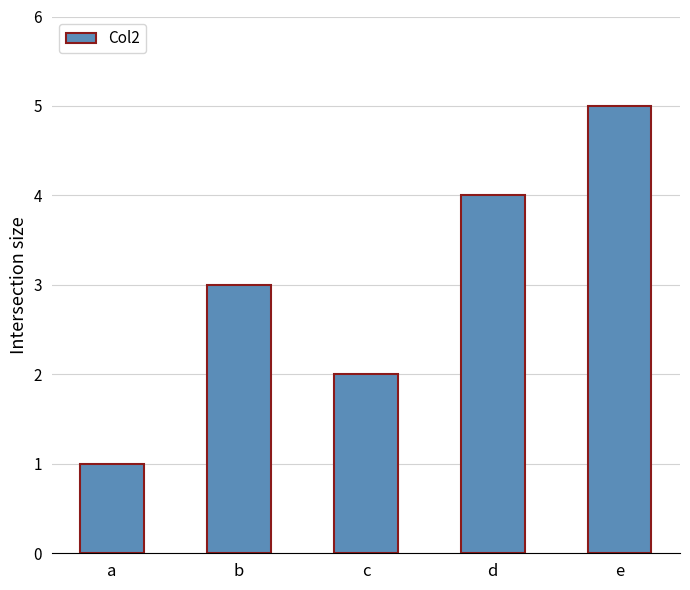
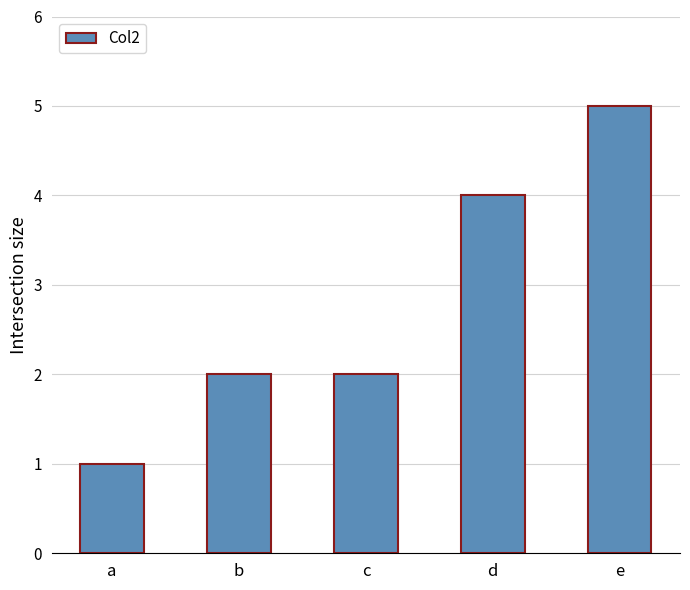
  {
    "a": 1,
-   "b": 3,
+   "b": 2,
    "c": 2,
    "d": 4,
    "e": 5
  }
